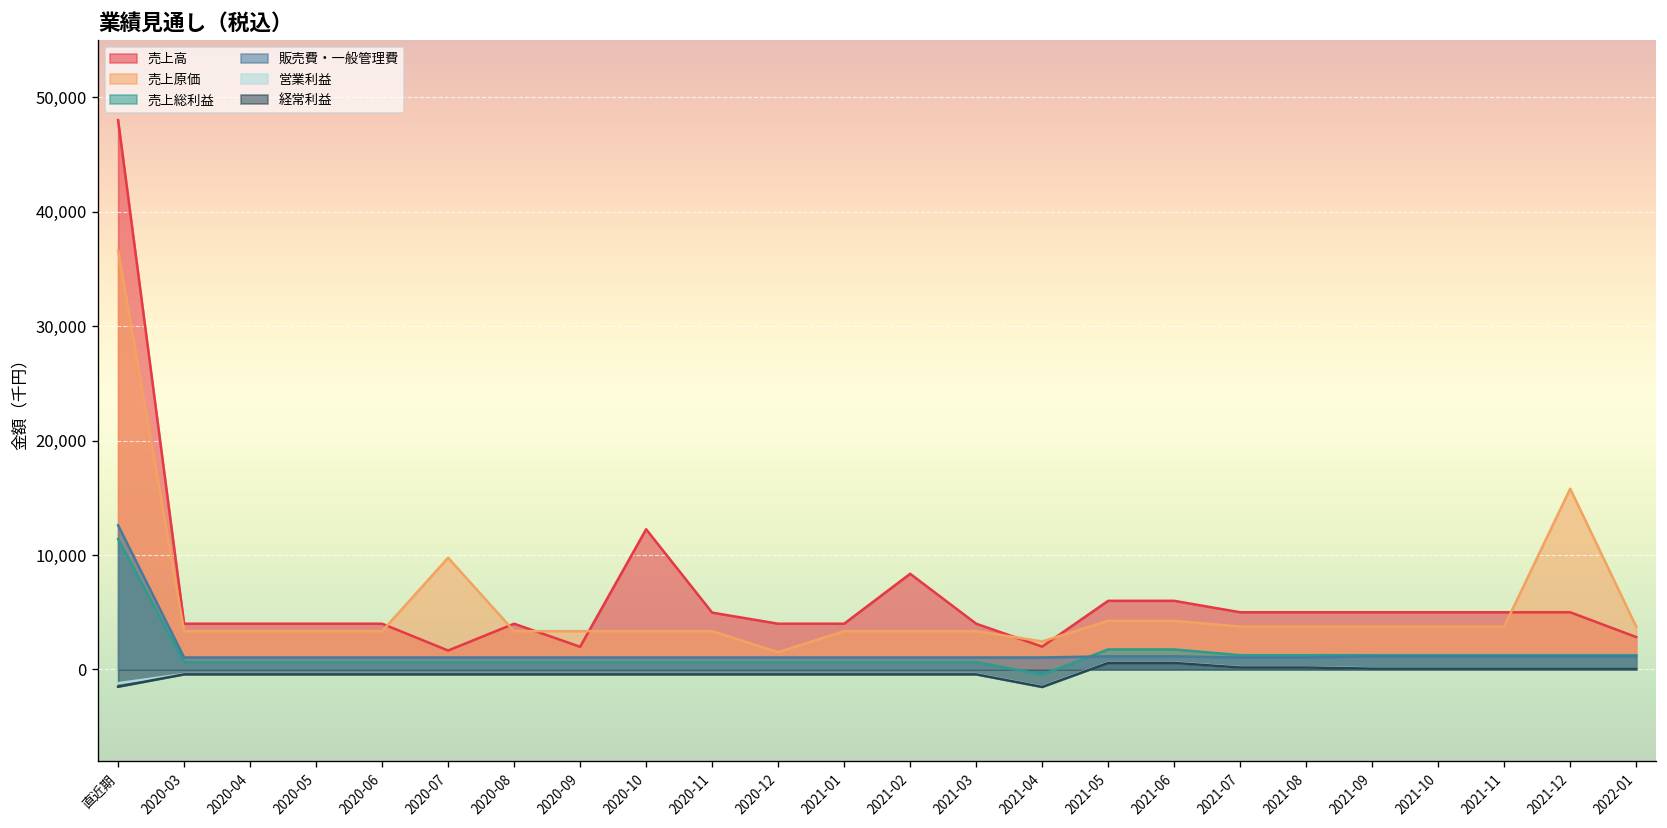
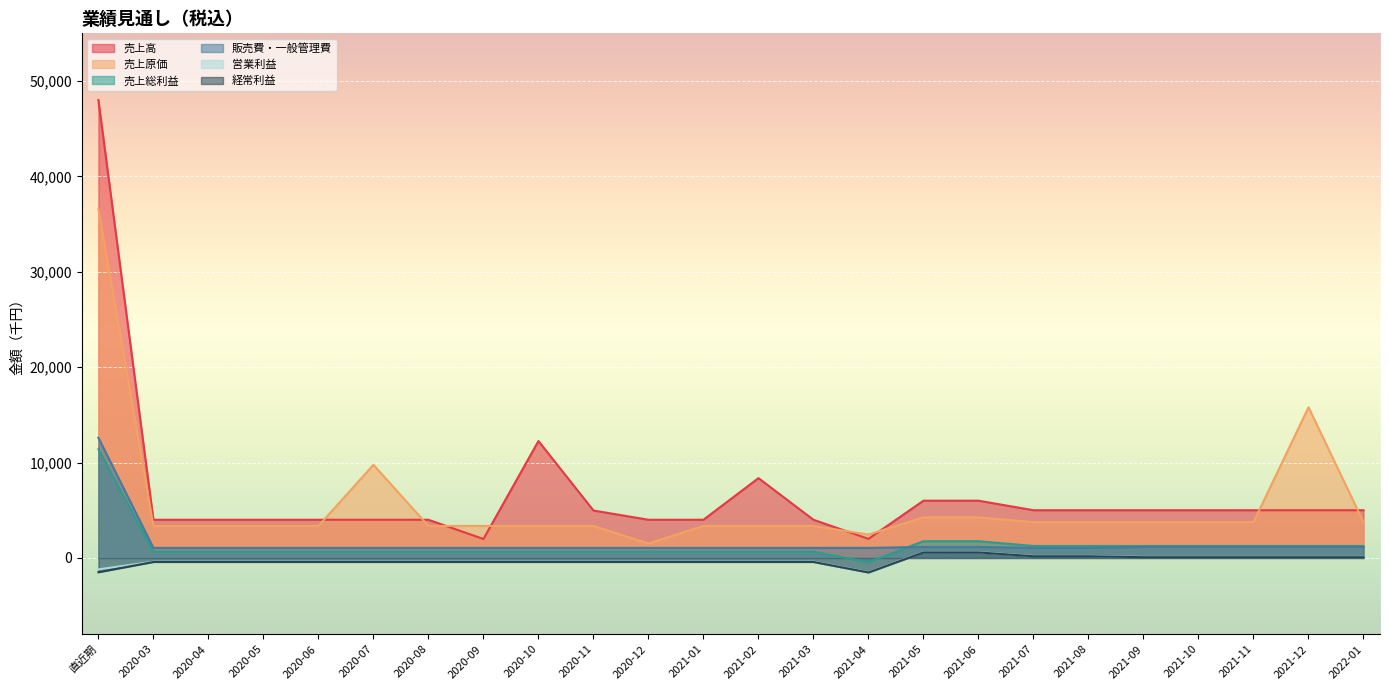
  {
    "売上高": {
      "直近期": "48,000",
      "2020-03": "4,000",
      "2020-04": "4,000",
      "2020-05": "4,000",
      "2020-06": "4,000",
-     "2020-07": "2,000",
+     "2020-07": "4,000",
      "2020-08": "4,000",
      "2020-09": "2,000",
      "2020-10": "12,000",
      "2020-11": "5,000",
      "2020-12": "4,000",
      "2021-01": "4,000",
      "2021-02": "8,000",
      "2021-03": "4,000",
      "2021-04": "2,000",
      "2021-05": "6,000",
      "2021-06": "6,000",
      "2021-07": "5,000",
      "2021-08": "5,000",
      "2021-09": "5,000",
      "2021-10": "5,000",
      "2021-11": "5,000",
      "2021-12": "5,000",
-     "2022-01": "3,000"
+     "2022-01": "5,000"
    },
    "売上原価": {
      "直近期": "37,000",
      "2020-03": "3,000",
      "2020-04": "3,000",
      "2020-05": "3,000",
      "2020-06": "3,000",
      "2020-07": "10,000",
      "2020-08": "3,000",
      "2020-09": "3,000",
      "2020-10": "3,000",
      "2020-11": "3,000",
      "2020-12": "2,000",
      "2021-01": "3,000",
      "2021-02": "3,000",
      "2021-03": "3,000",
      "2021-04": "2,000",
      "2021-05": "4,000",
      "2021-06": "4,000",
      "2021-07": "4,000",
      "2021-08": "4,000",
      "2021-09": "4,000",
      "2021-10": "4,000",
      "2021-11": "4,000",
      "2021-12": "16,000",
      "2022-01": "4,000"
    }
  }
